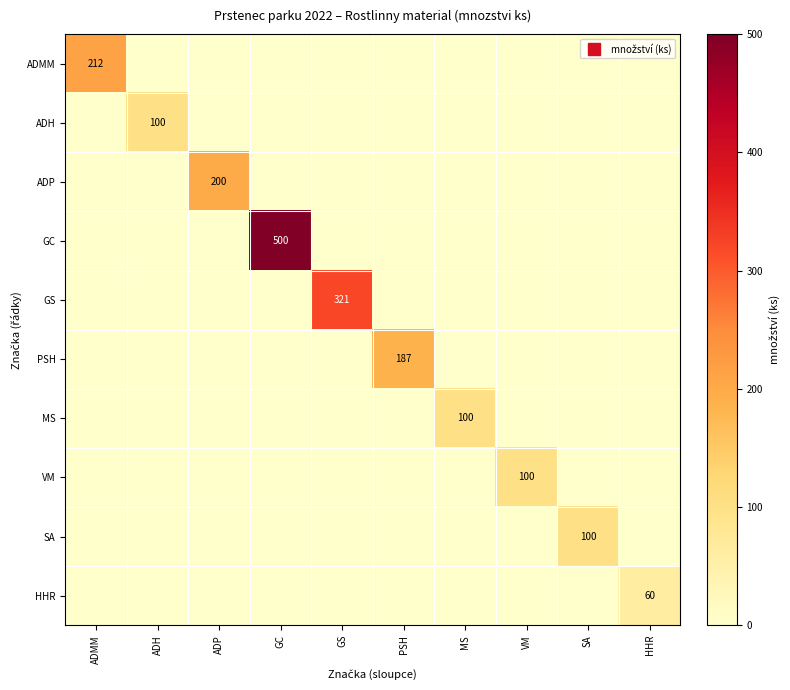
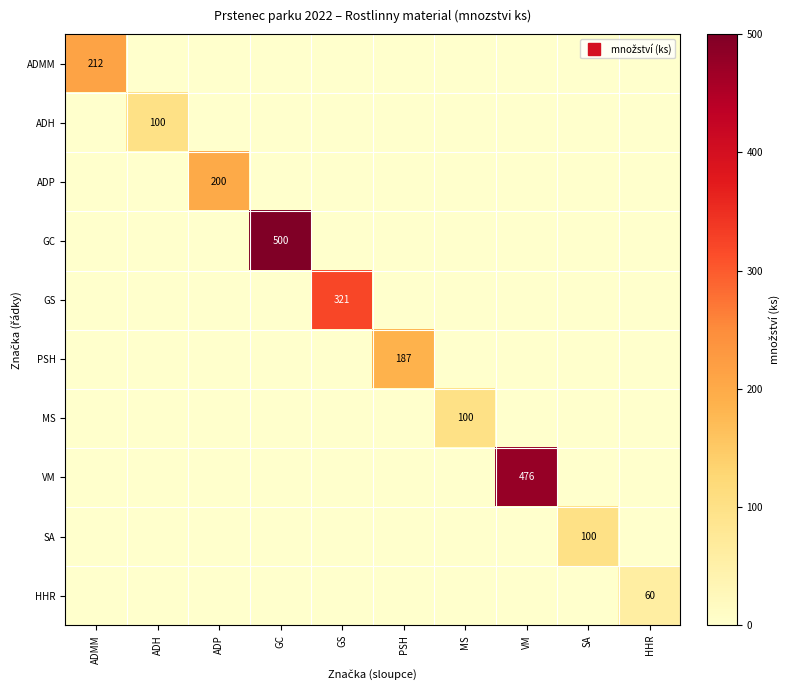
  {
    "ADMM": {
      "ADMM": 212
    },
    "ADH": {
      "ADH": 100
    },
    "ADP": {
      "ADP": 200
    },
    "GC": {
      "GC": 500
    },
    "GS": {
      "GS": 321
    },
    "PSH": {
      "PSH": 187
    },
    "MS": {
      "MS": 100
    },
    "VM": {
-     "VM": 100
+     "VM": 476
    },
    "SA": {
      "SA": 100
    },
    "HHR": {
      "HHR": 60
    }
  }
